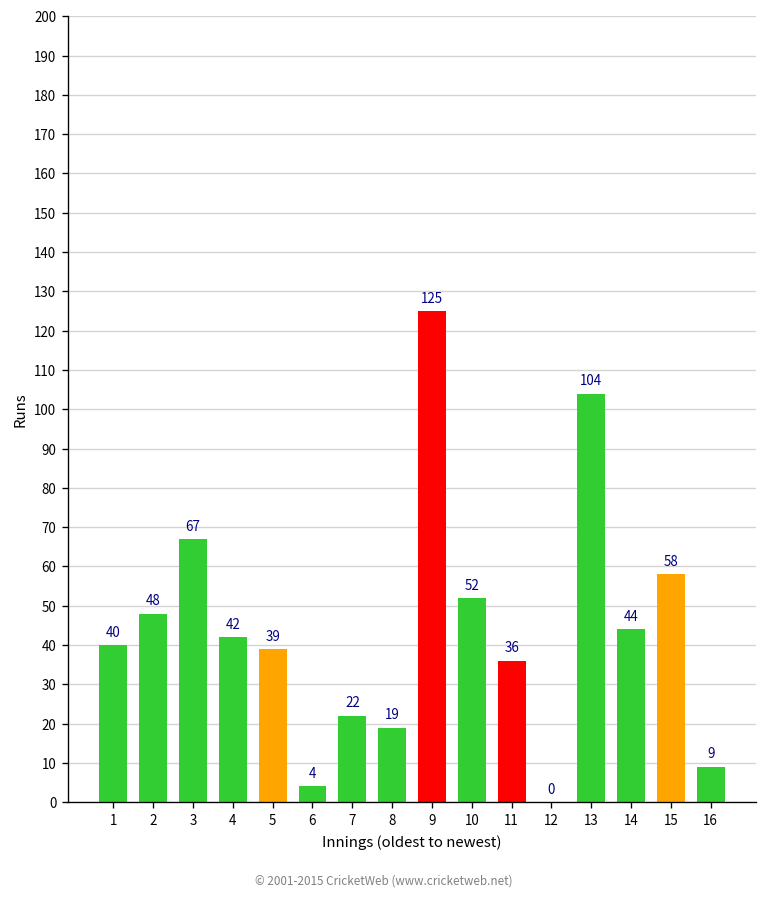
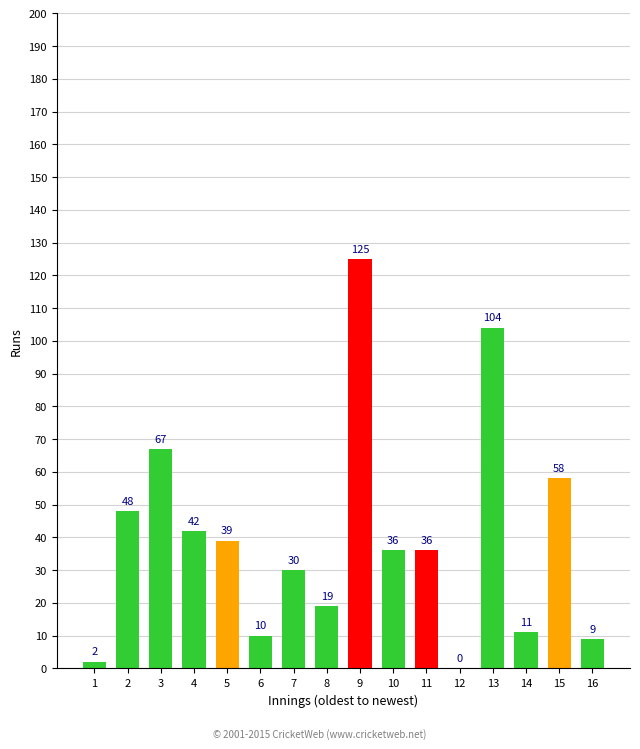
  {
-   "1": 40,
+   "1": 2,
    "2": 48,
    "3": 67,
    "4": 42,
    "5": 39,
-   "6": 4,
-   "7": 22,
+   "6": 10,
+   "7": 30,
    "8": 19,
    "9": 125,
-   "10": 52,
+   "10": 36,
    "11": 36,
    "12": 0,
    "13": 104,
-   "14": 44,
+   "14": 11,
    "15": 58,
    "16": 9
  }
